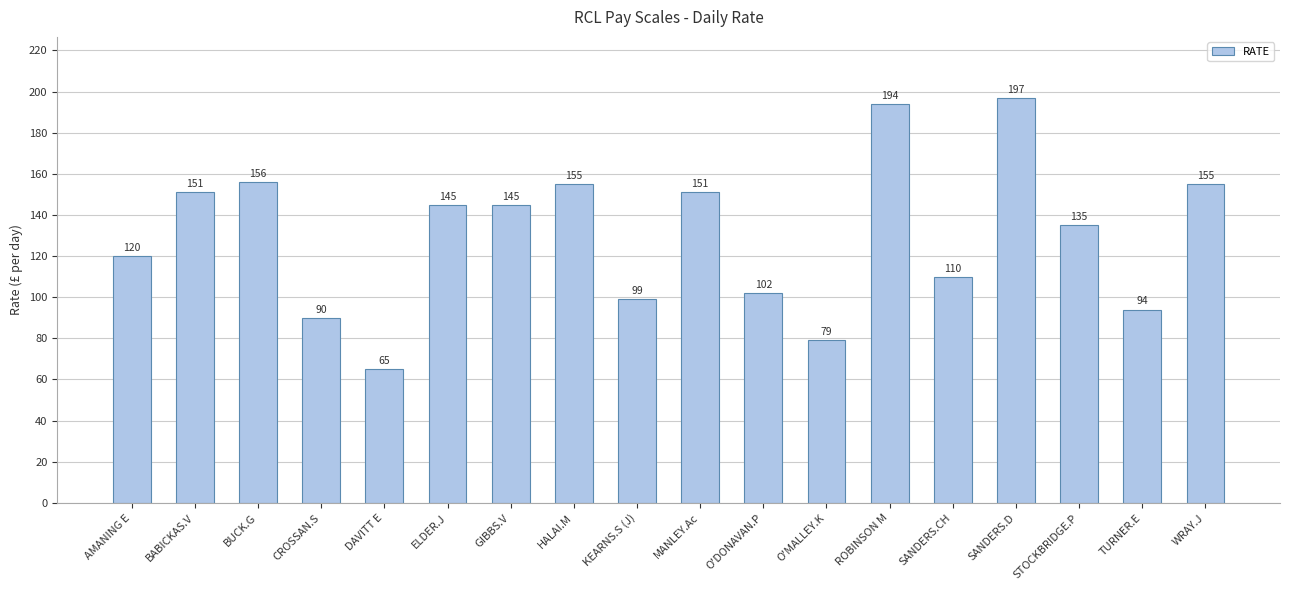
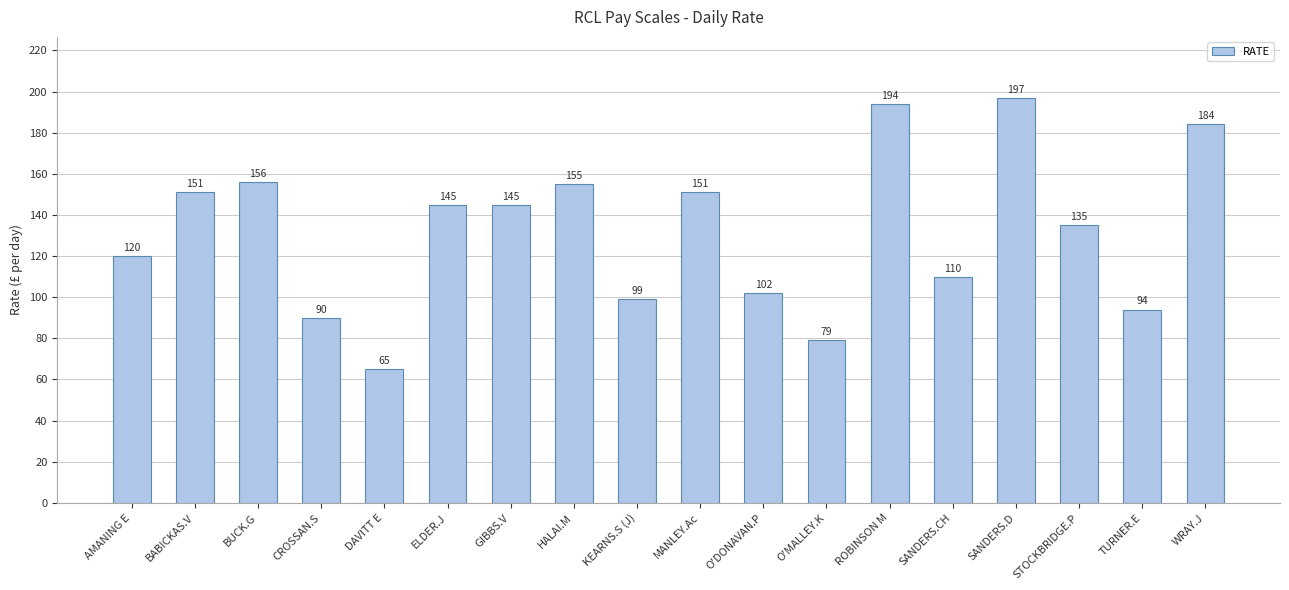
  {
    "AMANING E": 120,
    "BABICKAS.V": 151,
    "BUCK.G": 156,
    "CROSSAN.S": 90,
    "DAVITT E": 65,
    "ELDER.J": 145,
    "GIBBS.V": 145,
    "HALAI.M": 155,
    "KEARNS.S (J)": 99,
    "MANLEY.Ac": 151,
    "O'DONAVAN.P": 102,
    "O'MALLEY.K": 79,
    "ROBINSON M": 194,
    "SANDERS.CH": 110,
    "SANDERS.D": 197,
    "STOCKBRIDGE.P": 135,
    "TURNER.E": 94,
-   "WRAY.J": 155
+   "WRAY.J": 184
  }
